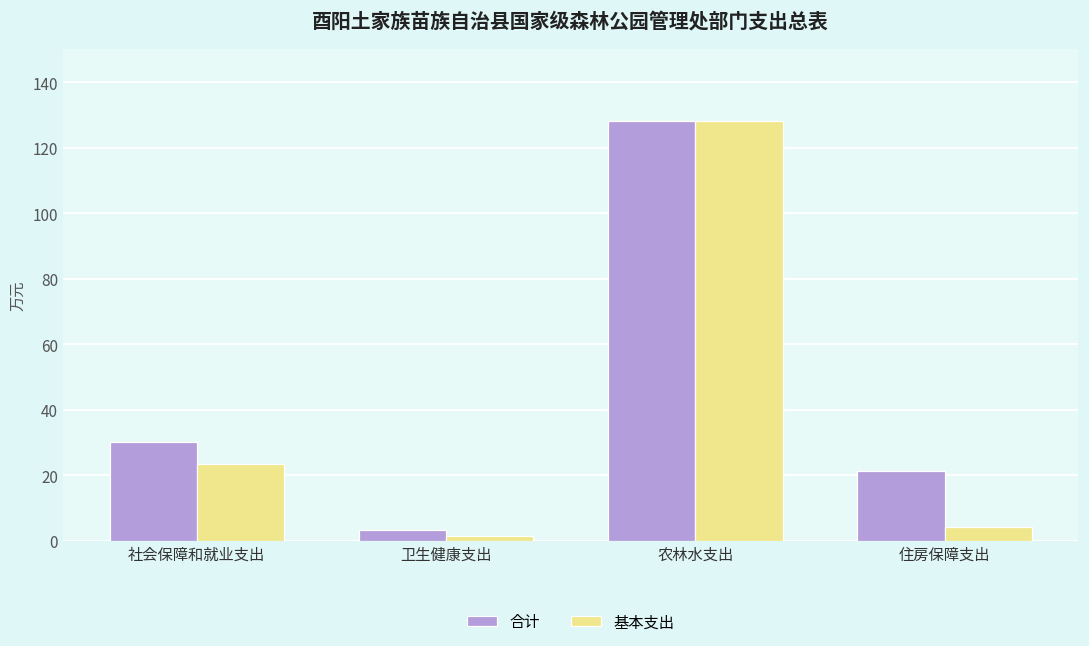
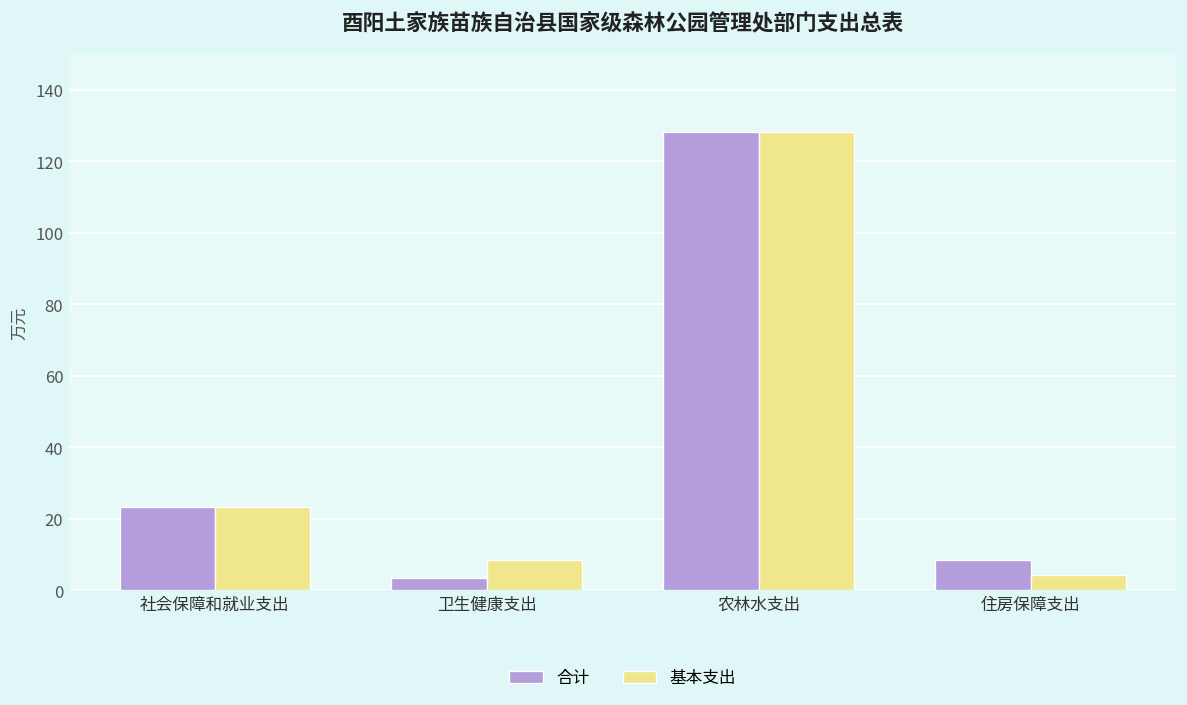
  {
    "合计": {
-     "社会保障和就业支出": 30,
+     "社会保障和就业支出": 23,
      "卫生健康支出": 3,
      "农林水支出": 128,
-     "住房保障支出": 21
+     "住房保障支出": 8
    },
    "基本支出": {
      "社会保障和就业支出": 23,
-     "卫生健康支出": 1,
+     "卫生健康支出": 8,
      "农林水支出": 128,
      "住房保障支出": 4
    }
  }
